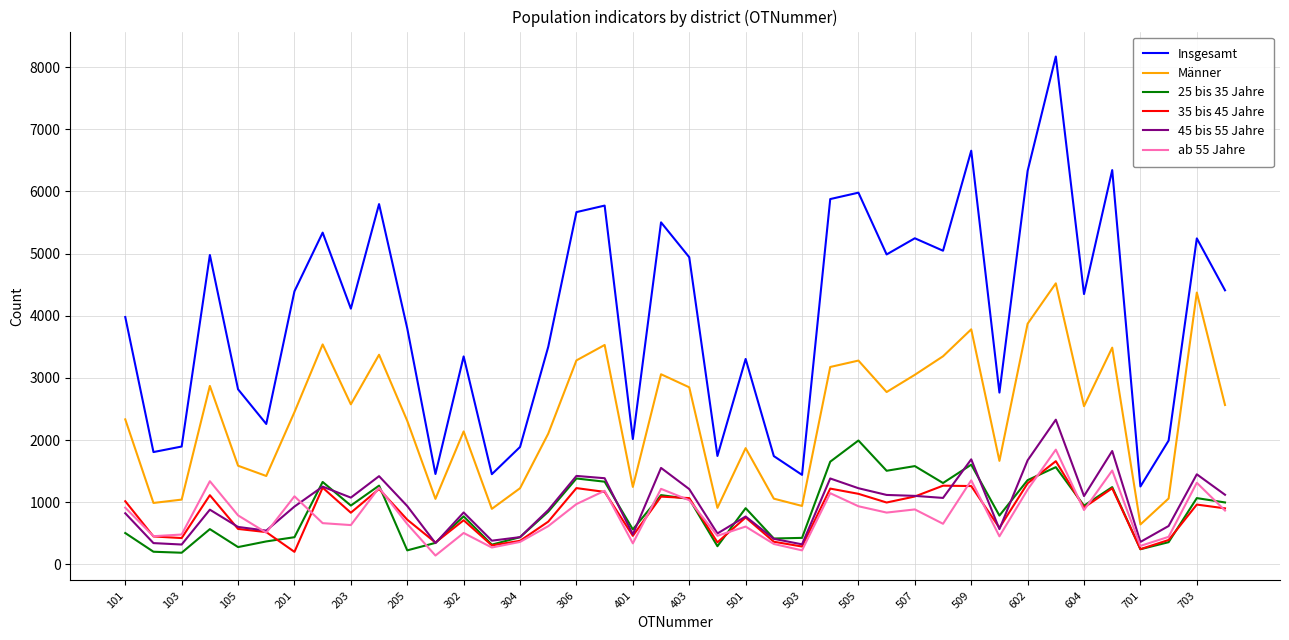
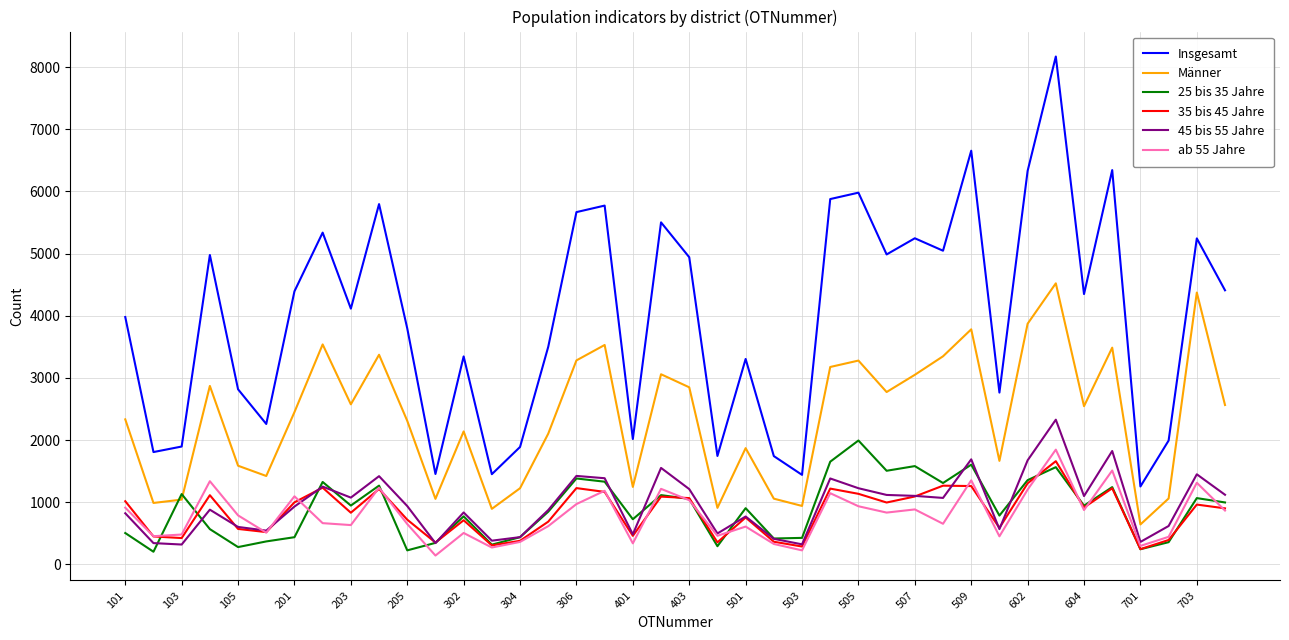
  {
    "Insgesamt": {
      "101": 4000,
      "103": 1900,
      "105": 2800,
      "201": 4400,
      "203": 4100,
      "205": 3800,
      "302": 3300,
      "304": 1900,
      "306": 5700,
      "401": 2000,
      "403": 4900,
      "501": 3300,
      "503": 1400,
      "505": 6000,
      "507": 5200,
      "509": 6700,
      "602": 6300,
      "604": 4300,
      "701": 1300,
      "703": 5200
    },
    "Männer": {
      "101": 2300,
      "103": 1000,
      "105": 1600,
      "201": 2400,
      "203": 2600,
      "205": 2300,
      "302": 2100,
      "304": 1200,
      "306": 3300,
      "401": 1200,
      "403": 2800,
      "501": 1900,
      "503": 900,
      "505": 3300,
      "507": 3000,
      "509": 3800,
      "602": 3900,
      "604": 2500,
      "701": 600,
      "703": 4400
    },
    "25 bis 35 Jahre": {
      "101": 500,
-     "103": 200,
+     "103": 1100,
      "105": 300,
      "201": 400,
      "203": 900,
      "205": 200,
      "302": 800,
      "306": 1400,
-     "401": 600,
+     "401": 700,
      "501": 900,
      "503": 400,
      "505": 2000,
      "507": 1600,
      "509": 1600,
      "602": 1400,
      "703": 1100
    },
    "35 bis 45 Jahre": {
      "101": 1000,
      "103": 400,
-     "201": 200,
+     "201": 1000,
      "203": 800,
      "205": 700,
      "302": 700,
      "306": 1200,
      "505": 1100,
      "509": 1300,
      "602": 1300,
      "703": 1000
    },
    "45 bis 55 Jahre": {
      "101": 800,
      "103": 300,
      "201": 900,
      "203": 1100,
      "205": 900,
      "302": 800,
      "306": 1400,
      "403": 1200,
      "505": 1200,
      "509": 1700,
      "602": 1700,
      "604": 1100,
      "701": 400,
      "703": 1400
    },
    "ab 55 Jahre": {
      "101": 900,
      "103": 500,
      "105": 800,
      "201": 1100,
      "203": 600,
      "205": 600,
      "302": 500,
      "306": 1000,
      "401": 300,
      "501": 600,
      "503": 200,
      "505": 900,
      "507": 900,
      "509": 1400,
      "602": 1200,
      "701": 300,
      "703": 1300
    }
  }
